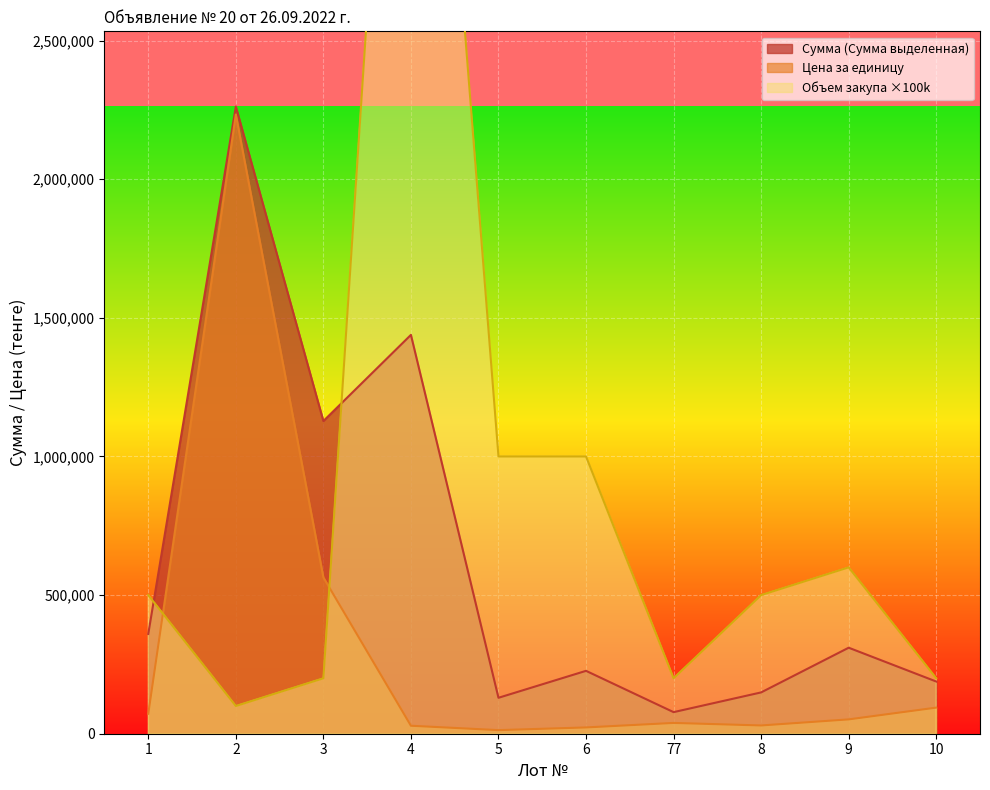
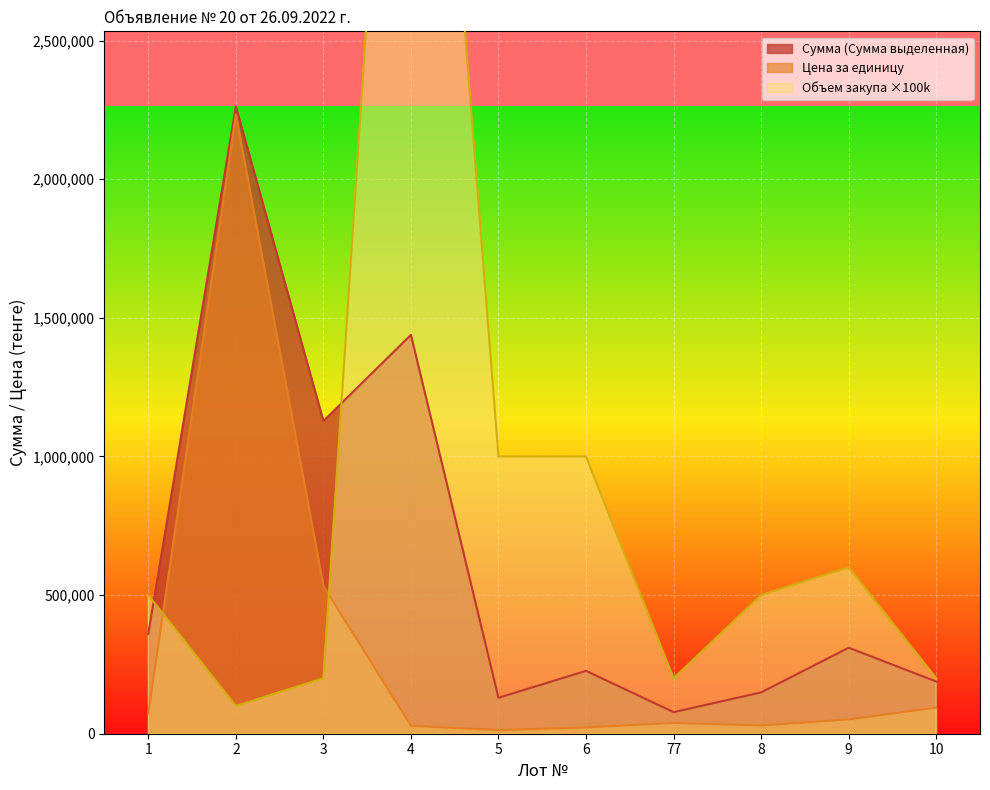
  {
    "Сумма (Сумма выделенная)": {
      "1": "360,000",
      "2": "2,260,000",
      "3": "1,130,000",
      "4": "1,440,000",
      "5": "130,000",
      "6": "230,000",
      "77": "80,000",
      "8": "150,000",
      "9": "310,000",
      "10": "190,000"
    },
    "Цена за единицу": {
      "1": "70,000",
      "2": "2,230,000",
-     "3": "560,000",
+     "3": "530,000",
      "4": "30,000",
      "5": "10,000",
      "6": "20,000",
      "77": "40,000",
      "8": "30,000",
      "9": "50,000",
      "10": "90,000"
    },
    "Объем закупа ×100k": {
      "1": "500,000",
      "2": "100,000",
      "3": "200,000",
      "5": "1,000,000",
      "6": "1,000,000",
      "77": "200,000",
      "8": "500,000",
      "9": "600,000",
      "10": "200,000"
    }
  }
